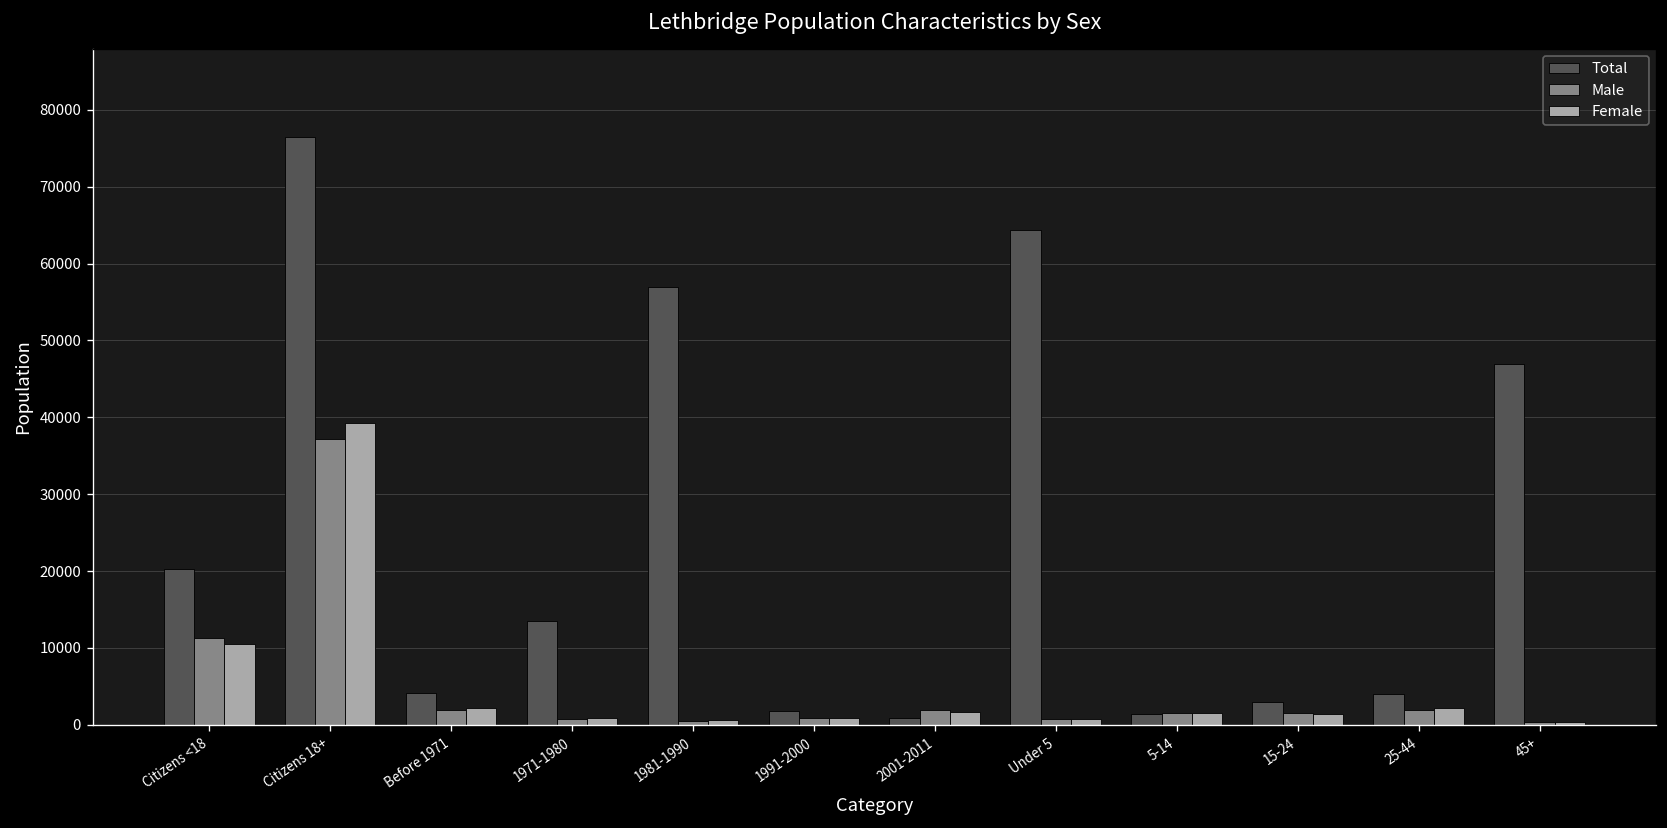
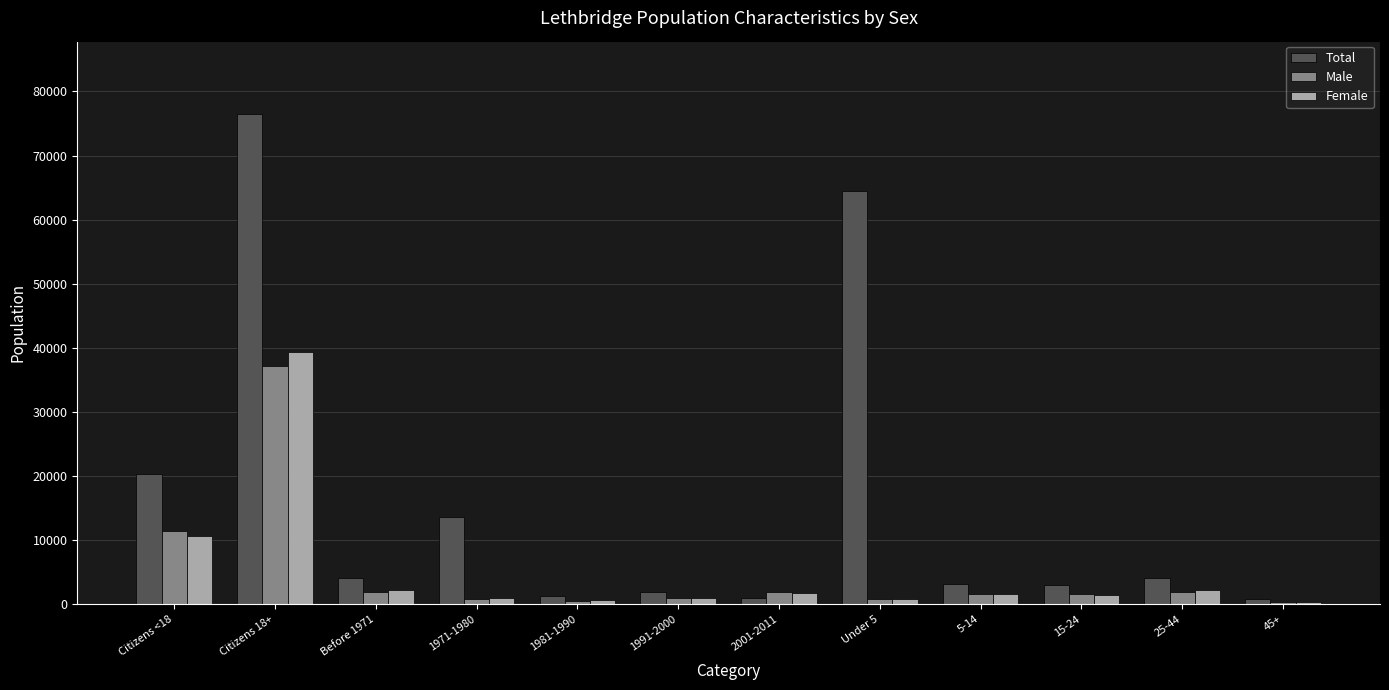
  {
    "Total": {
      "Citizens <18": 20000,
      "Citizens 18+": 76000,
      "Before 1971": 4000,
      "1971-1980": 14000,
-     "1981-1990": 57000,
+     "1981-1990": 1000,
      "1991-2000": 2000,
      "2001-2011": 1000,
      "Under 5": 64000,
-     "5-14": 1000,
+     "5-14": 3000,
      "15-24": 3000,
      "25-44": 4000,
-     "45+": 47000
+     "45+": 1000
    }
  }
